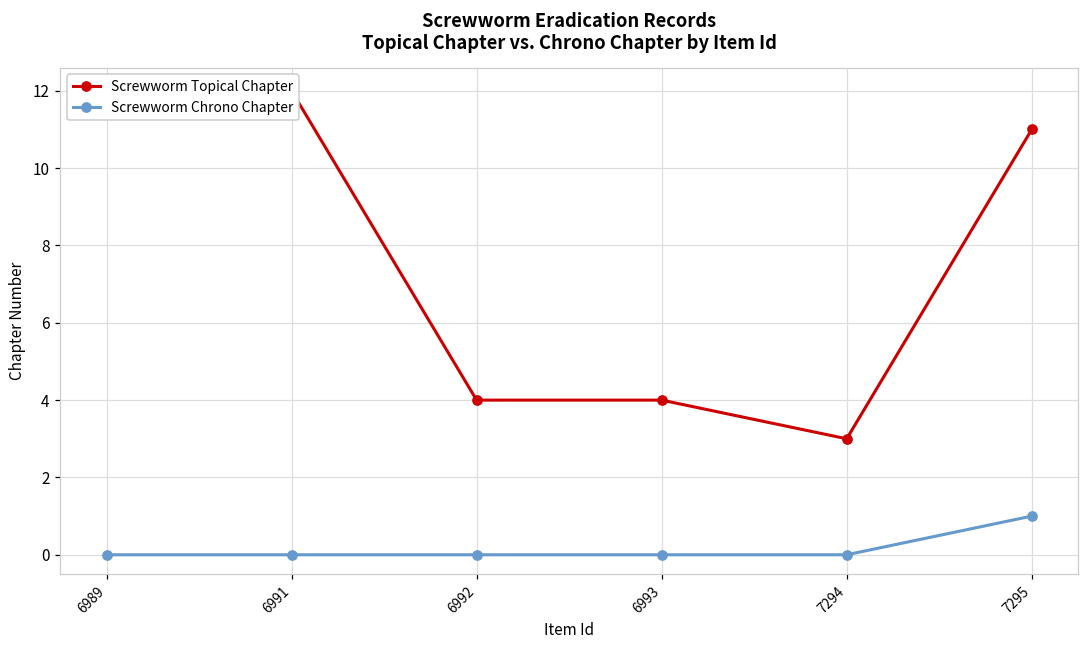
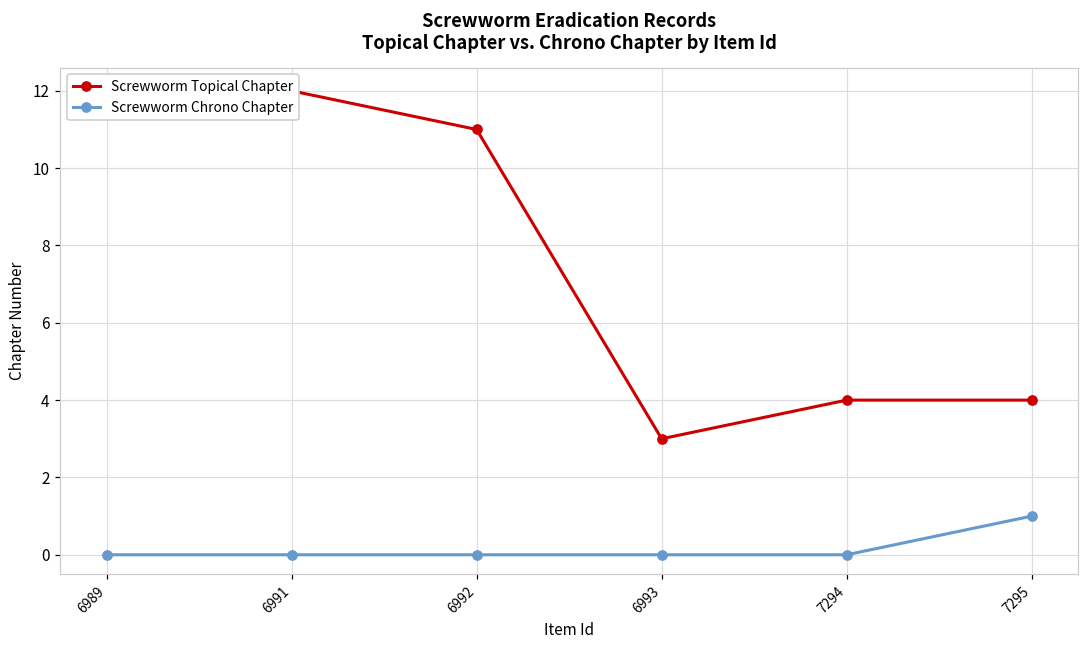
  {
    "Screwworm Topical Chapter": {
-     "6992": 4,
-     "6993": 4,
-     "7294": 3,
-     "7295": 11
+     "6992": 11,
+     "6993": 3,
+     "7294": 4,
+     "7295": 4
    },
    "Screwworm Chrono Chapter": {
      "6989": 0,
      "6991": 0,
      "6992": 0,
      "6993": 0,
      "7294": 0,
      "7295": 1
    }
  }
